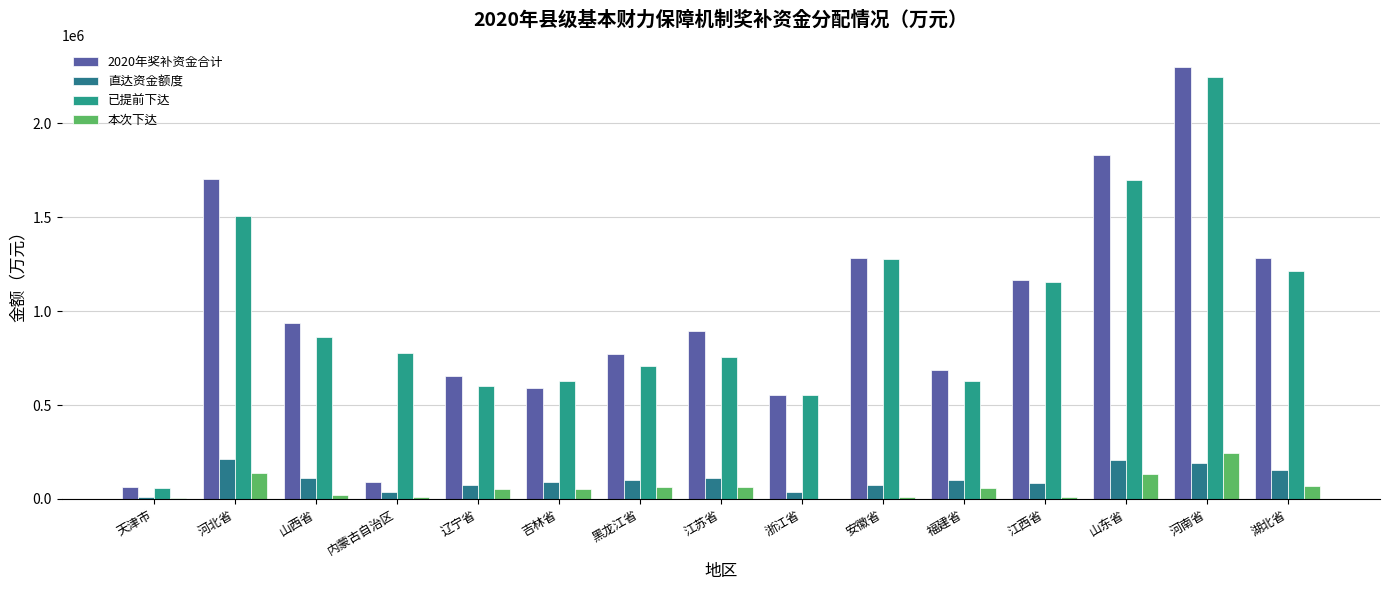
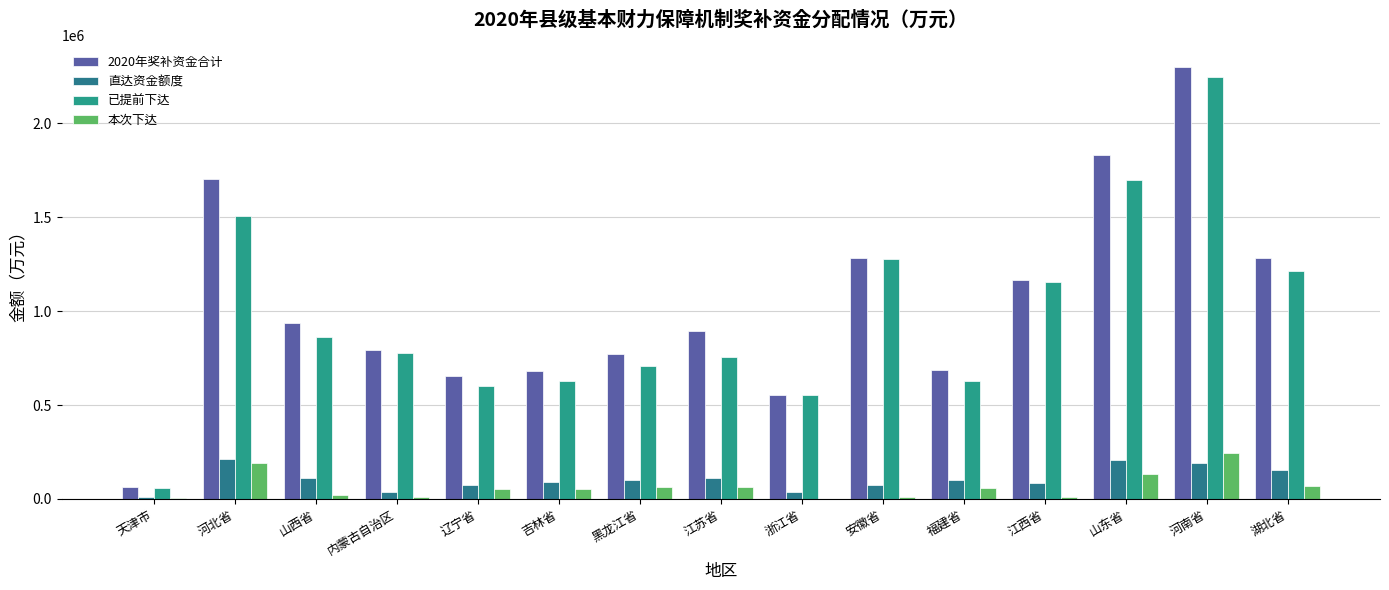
  {
    "2020年奖补资金合计": {
      "天津市": 60000,
      "河北省": 1700000,
      "山西省": 930000,
-     "内蒙古自治区": 90000,
+     "内蒙古自治区": 790000,
      "辽宁省": 660000,
-     "吉林省": 590000,
+     "吉林省": 680000,
      "黑龙江省": 770000,
      "江苏省": 890000,
      "浙江省": 550000,
      "安徽省": 1290000,
      "福建省": 690000,
      "江西省": 1170000,
      "山东省": 1830000,
      "河南省": 2300000,
      "湖北省": 1280000
    },
    "本次下达": {
-     "河北省": 140000,
+     "河北省": 190000,
      "山西省": 20000,
      "辽宁省": 50000,
      "吉林省": 50000,
      "黑龙江省": 60000,
      "江苏省": 60000,
      "福建省": 60000,
      "山东省": 130000,
      "河南省": 240000,
      "湖北省": 70000
    }
  }
